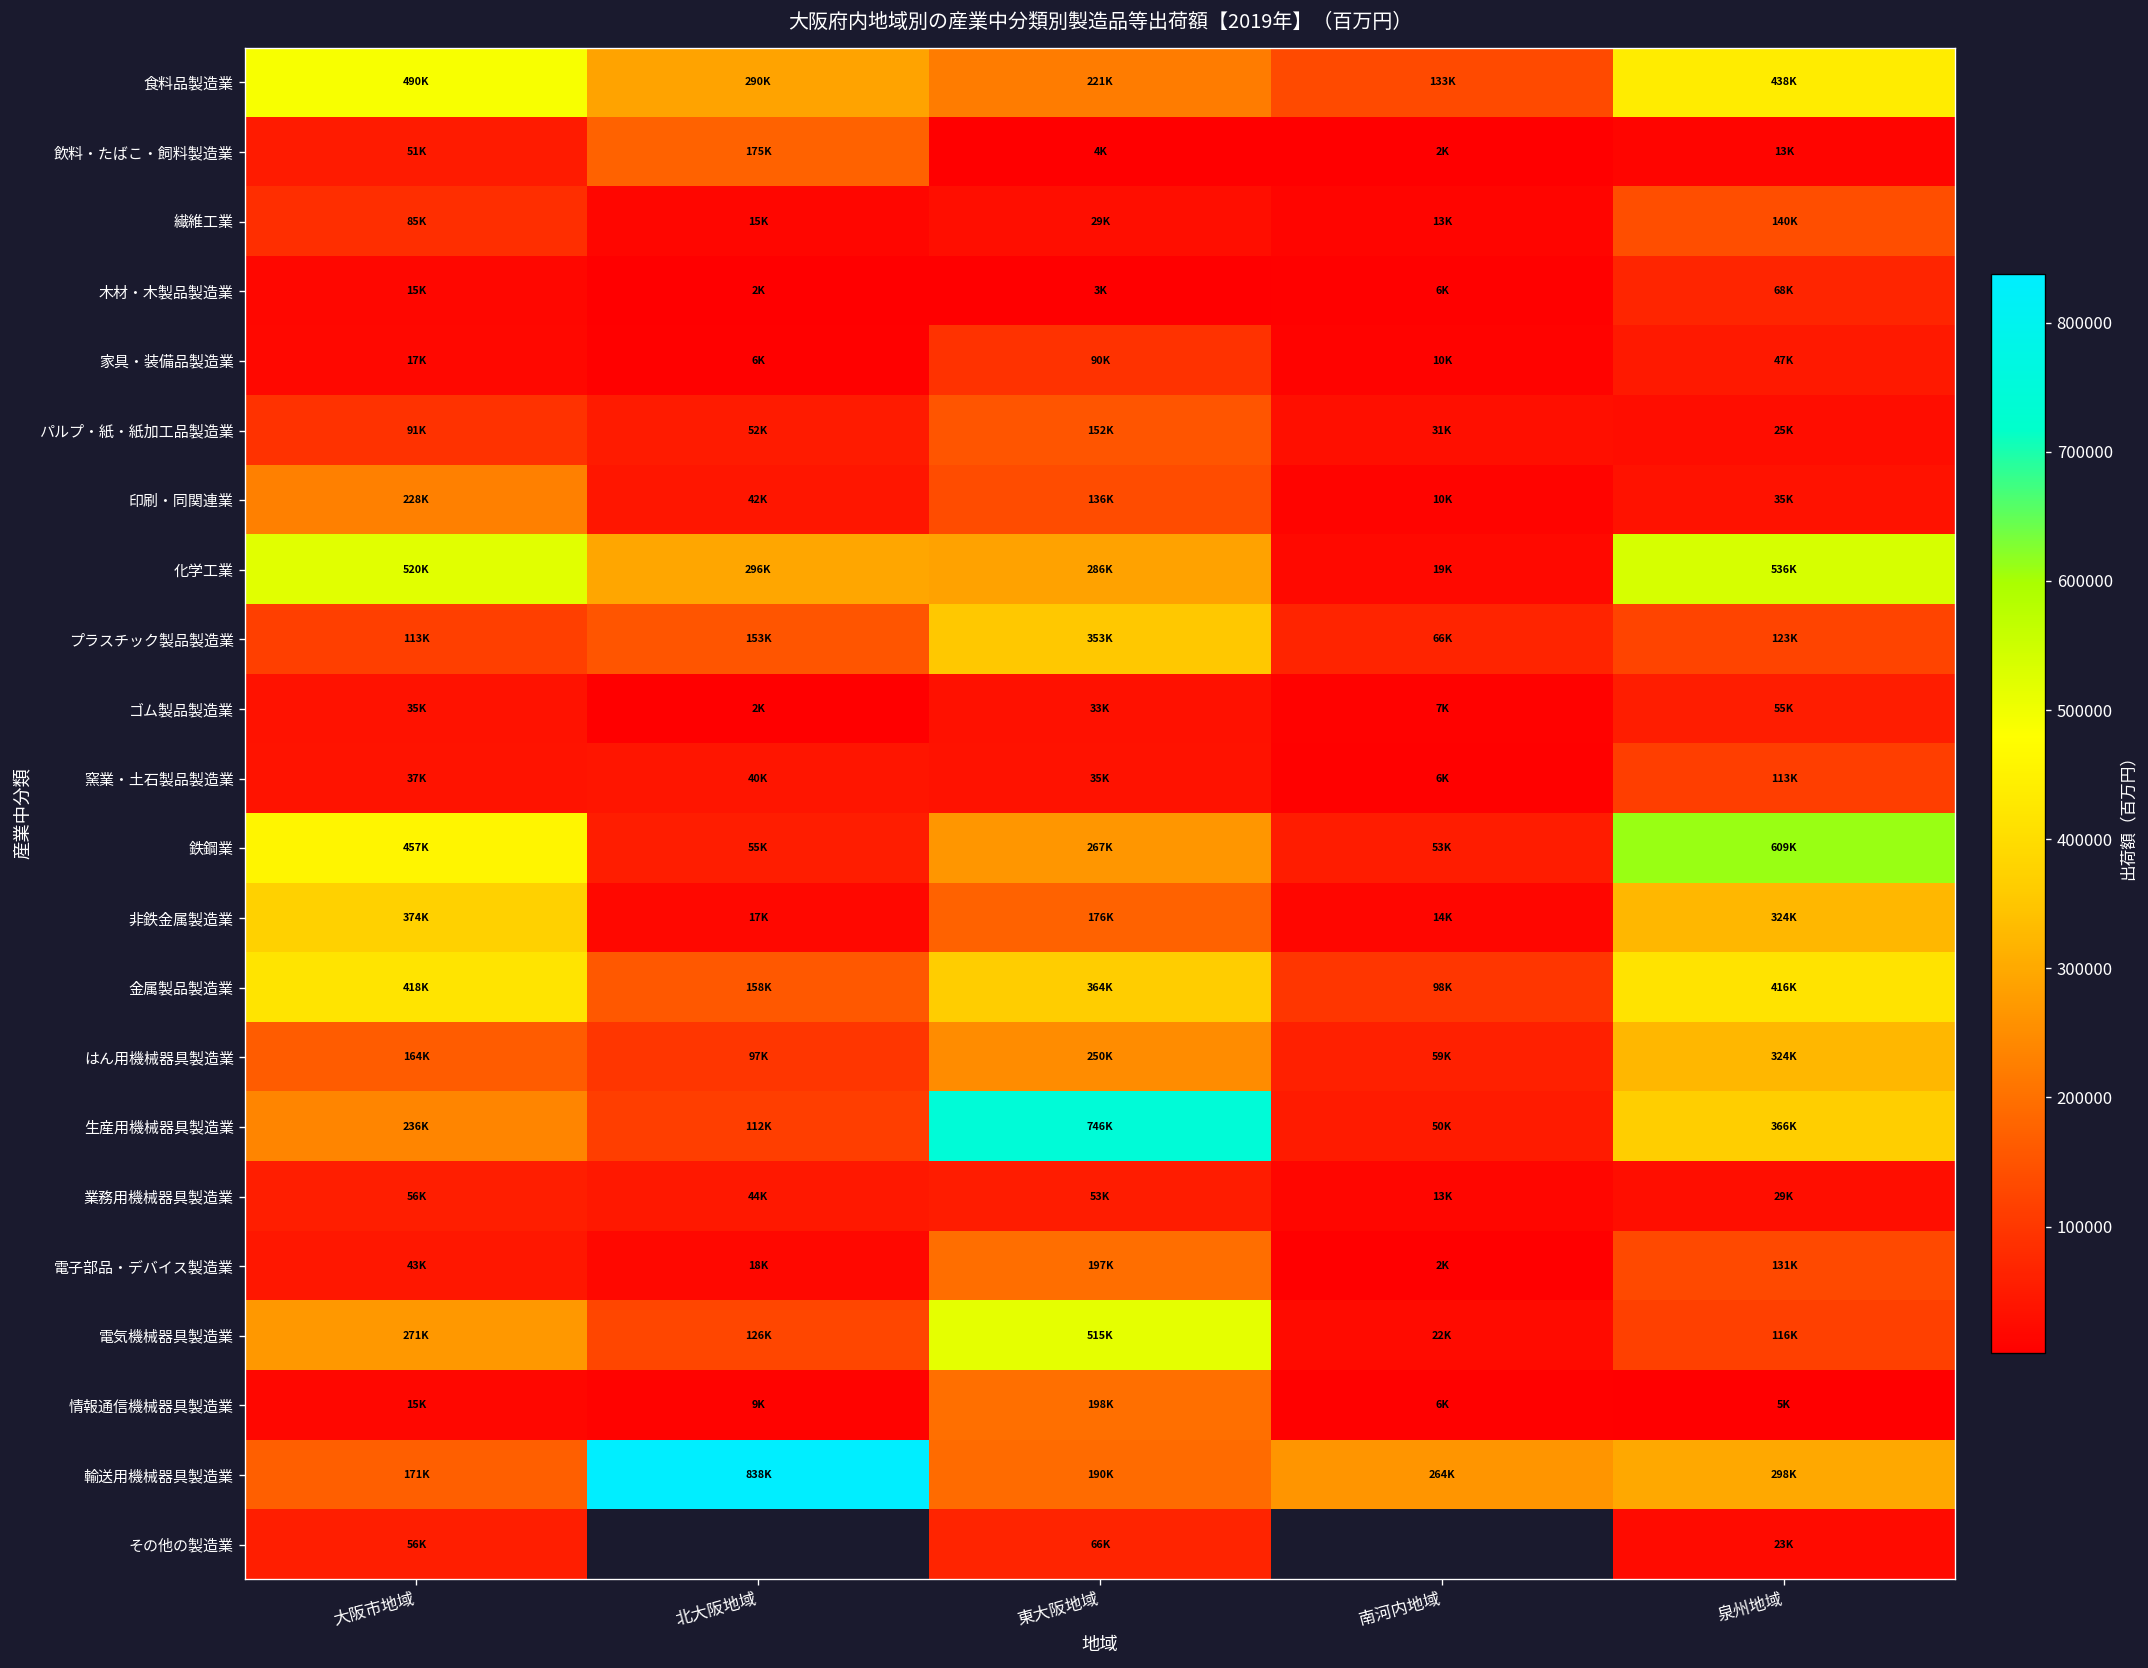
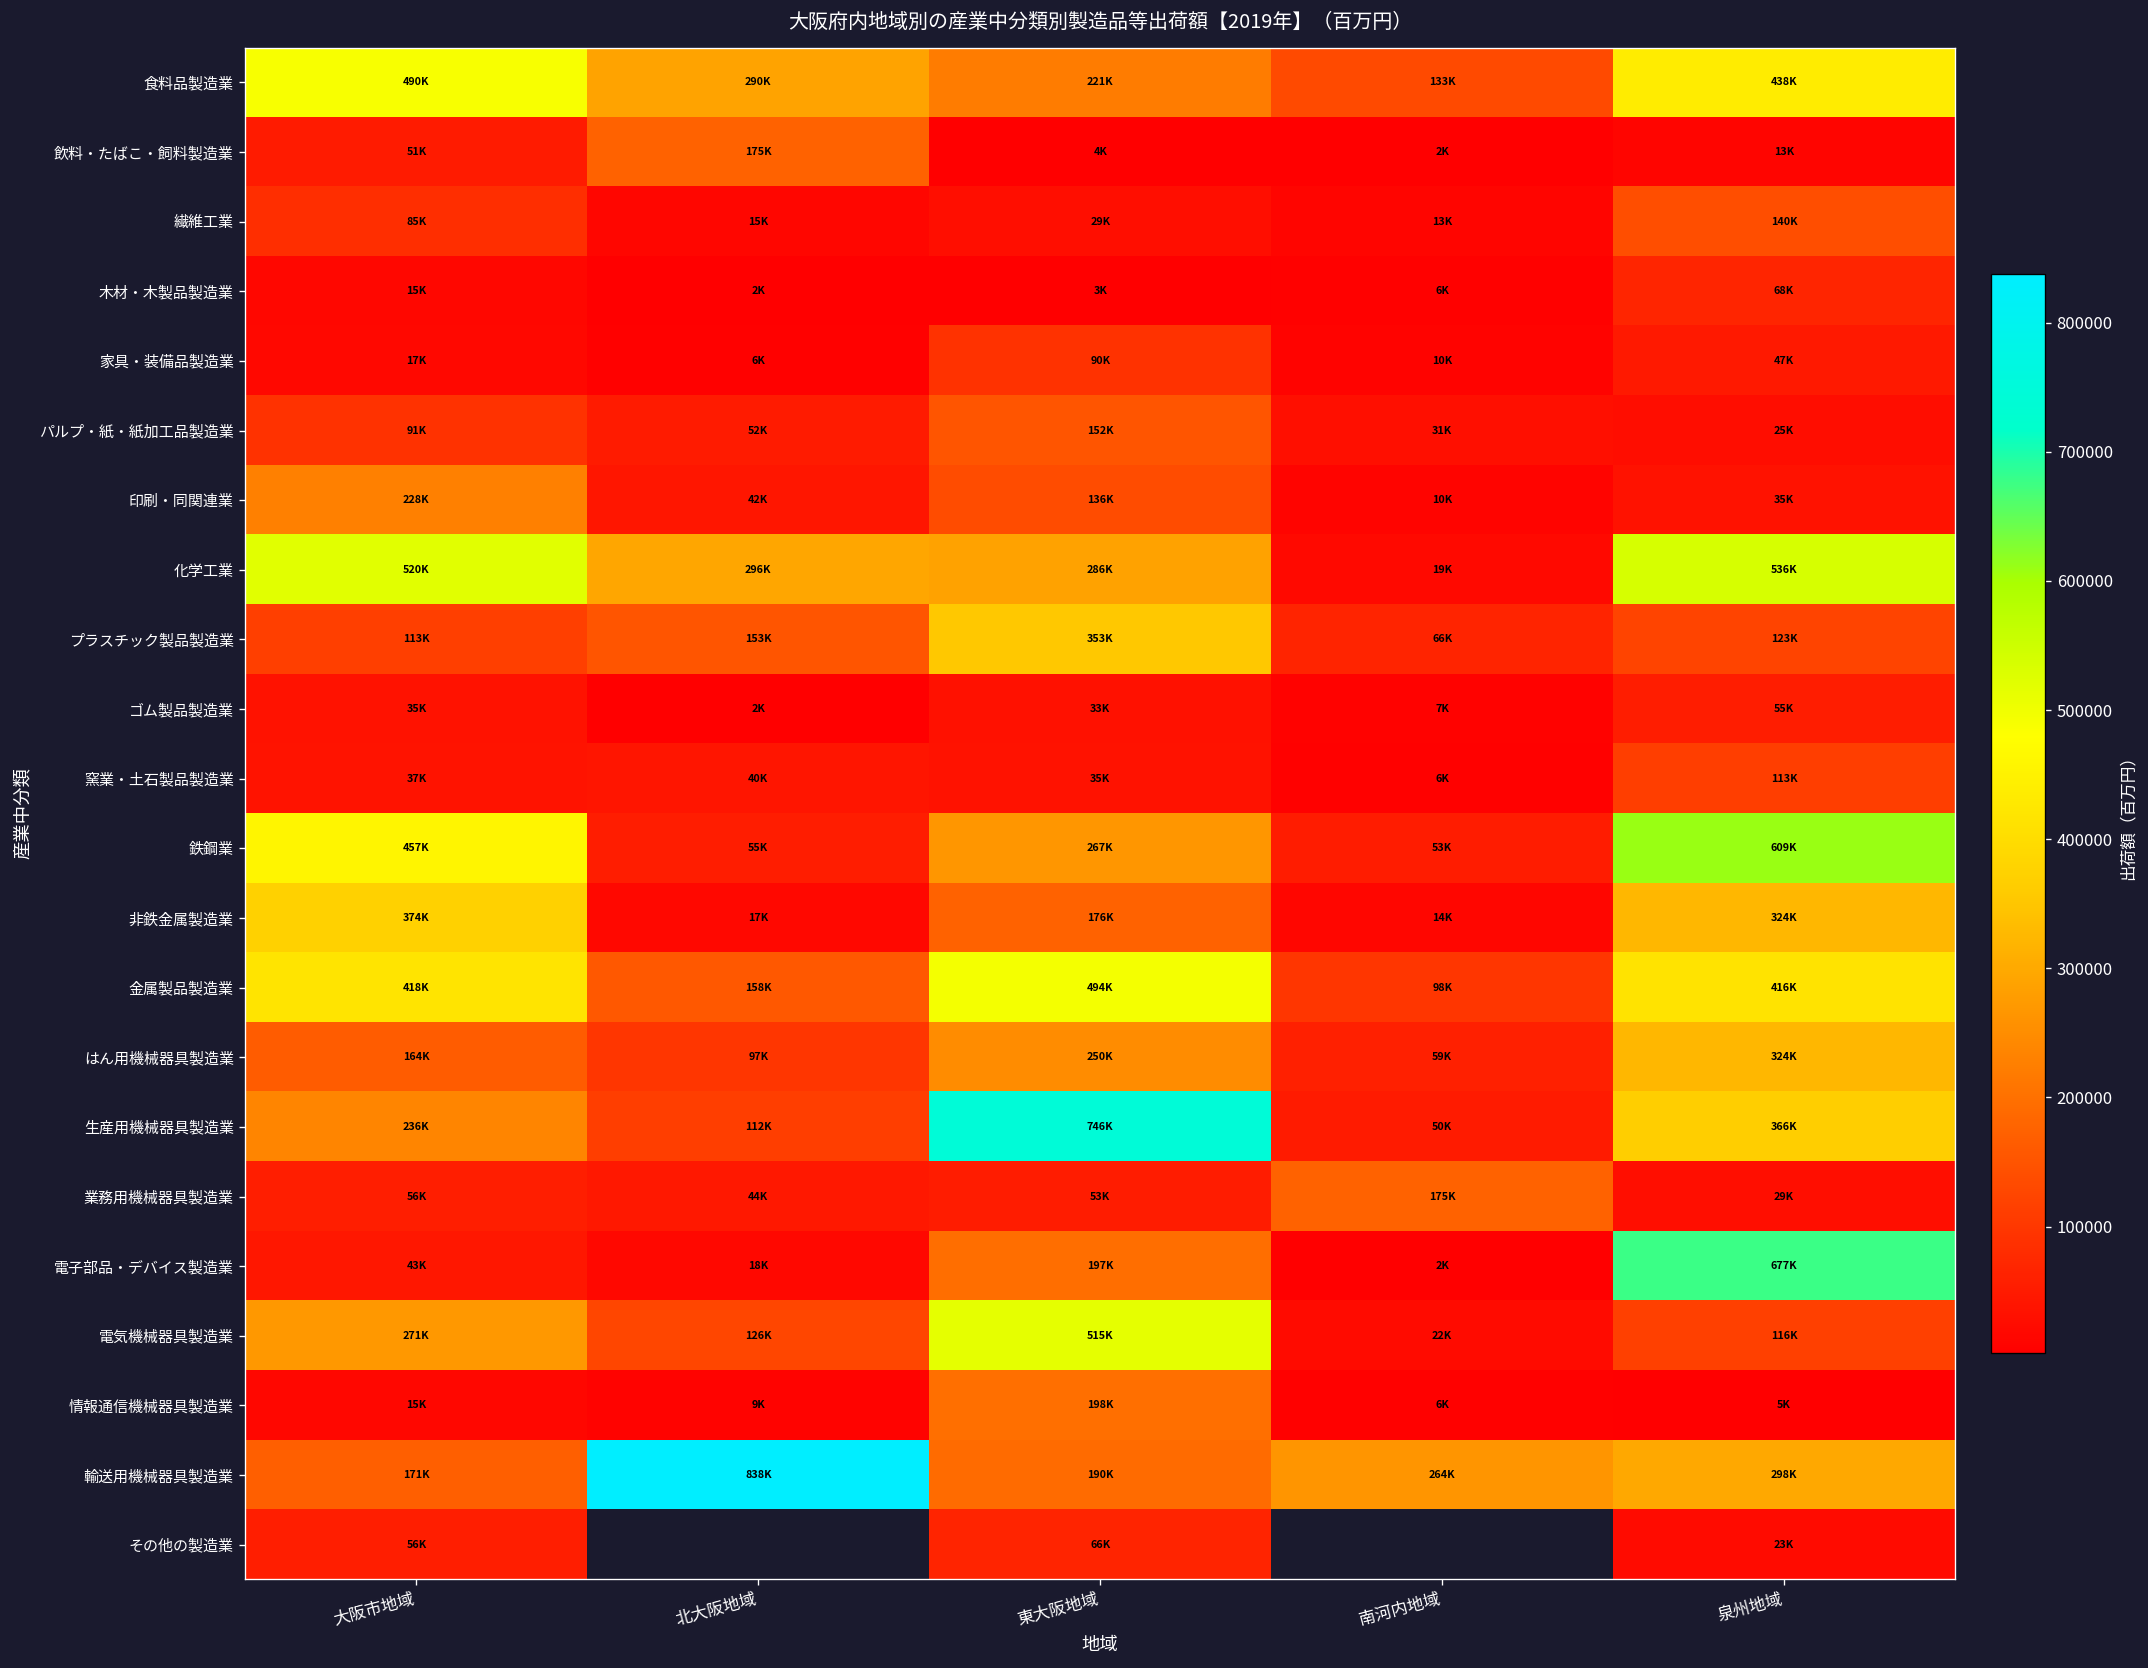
  {
    "食料品製造業": {
      "大阪市地域": "490K",
      "北大阪地域": "290K",
      "東大阪地域": "221K",
      "南河内地域": "133K",
      "泉州地域": "438K"
    },
    "飲料・たばこ・飼料製造業": {
      "大阪市地域": "51K",
      "北大阪地域": "175K",
      "東大阪地域": "4K",
      "南河内地域": "2K",
      "泉州地域": "13K"
    },
    "繊維工業": {
      "大阪市地域": "85K",
      "北大阪地域": "15K",
      "東大阪地域": "29K",
      "南河内地域": "13K",
      "泉州地域": "140K"
    },
    "木材・木製品製造業": {
      "大阪市地域": "15K",
      "北大阪地域": "2K",
      "東大阪地域": "3K",
      "南河内地域": "6K",
      "泉州地域": "68K"
    },
    "家具・装備品製造業": {
      "大阪市地域": "17K",
      "北大阪地域": "6K",
      "東大阪地域": "90K",
      "南河内地域": "10K",
      "泉州地域": "47K"
    },
    "パルプ・紙・紙加工品製造業": {
      "大阪市地域": "91K",
      "北大阪地域": "52K",
      "東大阪地域": "152K",
      "南河内地域": "31K",
      "泉州地域": "25K"
    },
    "印刷・同関連業": {
      "大阪市地域": "228K",
      "北大阪地域": "42K",
      "東大阪地域": "136K",
      "南河内地域": "10K",
      "泉州地域": "35K"
    },
    "化学工業": {
      "大阪市地域": "520K",
      "北大阪地域": "296K",
      "東大阪地域": "286K",
      "南河内地域": "19K",
      "泉州地域": "536K"
    },
    "プラスチック製品製造業": {
      "大阪市地域": "113K",
      "北大阪地域": "153K",
      "東大阪地域": "353K",
      "南河内地域": "66K",
      "泉州地域": "123K"
    },
    "ゴム製品製造業": {
      "大阪市地域": "35K",
      "北大阪地域": "2K",
      "東大阪地域": "33K",
      "南河内地域": "7K",
      "泉州地域": "55K"
    },
    "窯業・土石製品製造業": {
      "大阪市地域": "37K",
      "北大阪地域": "40K",
      "東大阪地域": "35K",
      "南河内地域": "6K",
      "泉州地域": "113K"
    },
    "鉄鋼業": {
      "大阪市地域": "457K",
      "北大阪地域": "55K",
      "東大阪地域": "267K",
      "南河内地域": "53K",
      "泉州地域": "609K"
    },
    "非鉄金属製造業": {
      "大阪市地域": "374K",
      "北大阪地域": "17K",
      "東大阪地域": "176K",
      "南河内地域": "14K",
      "泉州地域": "324K"
    },
    "金属製品製造業": {
      "大阪市地域": "418K",
      "北大阪地域": "158K",
-     "東大阪地域": "364K",
+     "東大阪地域": "494K",
      "南河内地域": "98K",
      "泉州地域": "416K"
    },
    "はん用機械器具製造業": {
      "大阪市地域": "164K",
      "北大阪地域": "97K",
      "東大阪地域": "250K",
      "南河内地域": "59K",
      "泉州地域": "324K"
    },
    "生産用機械器具製造業": {
      "大阪市地域": "236K",
      "北大阪地域": "112K",
      "東大阪地域": "746K",
      "南河内地域": "50K",
      "泉州地域": "366K"
    },
    "業務用機械器具製造業": {
      "大阪市地域": "56K",
      "北大阪地域": "44K",
      "東大阪地域": "53K",
-     "南河内地域": "13K",
+     "南河内地域": "175K",
      "泉州地域": "29K"
    },
    "電子部品・デバイス製造業": {
      "大阪市地域": "43K",
      "北大阪地域": "18K",
      "東大阪地域": "197K",
      "南河内地域": "2K",
-     "泉州地域": "131K"
+     "泉州地域": "677K"
    },
    "電気機械器具製造業": {
      "大阪市地域": "271K",
      "北大阪地域": "126K",
      "東大阪地域": "515K",
      "南河内地域": "22K",
      "泉州地域": "116K"
    },
    "情報通信機械器具製造業": {
      "大阪市地域": "15K",
      "北大阪地域": "9K",
      "東大阪地域": "198K",
      "南河内地域": "6K",
      "泉州地域": "5K"
    },
    "輸送用機械器具製造業": {
      "大阪市地域": "171K",
      "北大阪地域": "838K",
      "東大阪地域": "190K",
      "南河内地域": "264K",
      "泉州地域": "298K"
    },
    "その他の製造業": {
      "大阪市地域": "56K",
      "東大阪地域": "66K",
      "泉州地域": "23K"
    }
  }
